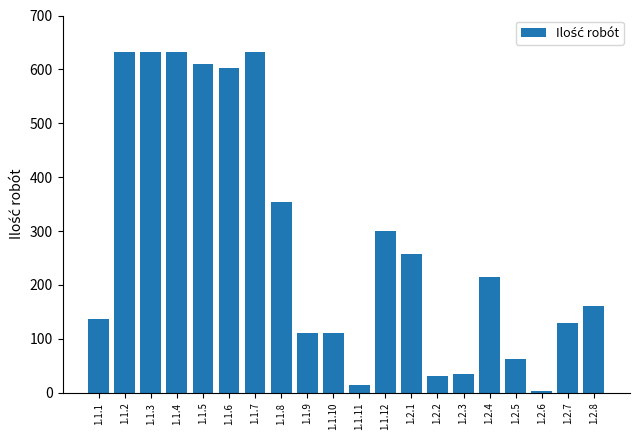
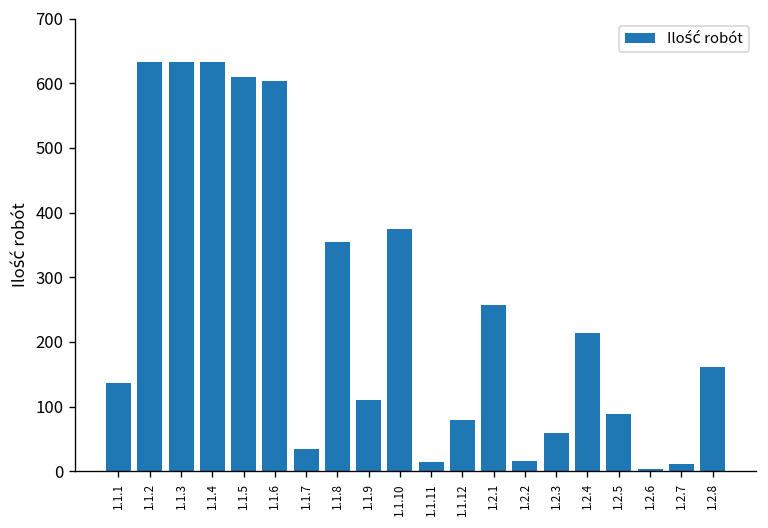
  {
    "1.1.1": 140,
    "1.1.2": 630,
    "1.1.3": 630,
    "1.1.4": 630,
    "1.1.5": 610,
    "1.1.6": 600,
-   "1.1.7": 630,
+   "1.1.7": 30,
    "1.1.8": 350,
    "1.1.9": 110,
-   "1.1.10": 110,
+   "1.1.10": 370,
    "1.1.11": 20,
-   "1.1.12": 300,
+   "1.1.12": 80,
    "1.2.1": 260,
-   "1.2.2": 30,
-   "1.2.3": 30,
+   "1.2.2": 20,
+   "1.2.3": 60,
    "1.2.4": 210,
-   "1.2.5": 60,
-   "1.2.7": 130,
+   "1.2.5": 90,
+   "1.2.7": 10,
    "1.2.8": 160
  }
